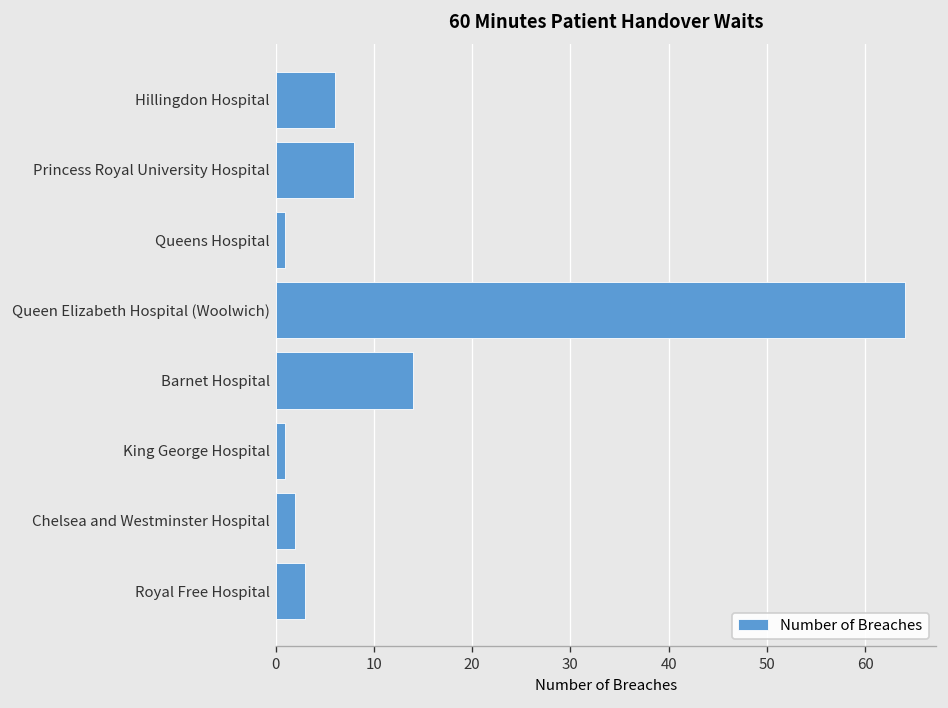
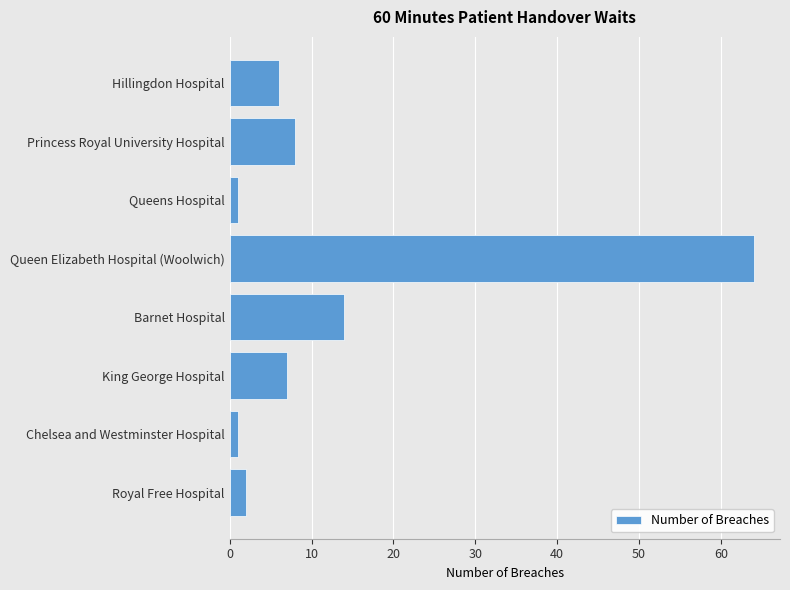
  {
    "Hillingdon Hospital": 6,
    "Princess Royal University Hospital": 8,
    "Queens Hospital": 1,
    "Queen Elizabeth Hospital (Woolwich)": 64,
    "Barnet Hospital": 14,
-   "King George Hospital": 1,
-   "Chelsea and Westminster Hospital": 2,
-   "Royal Free Hospital": 3
+   "King George Hospital": 7,
+   "Chelsea and Westminster Hospital": 1,
+   "Royal Free Hospital": 2
  }
